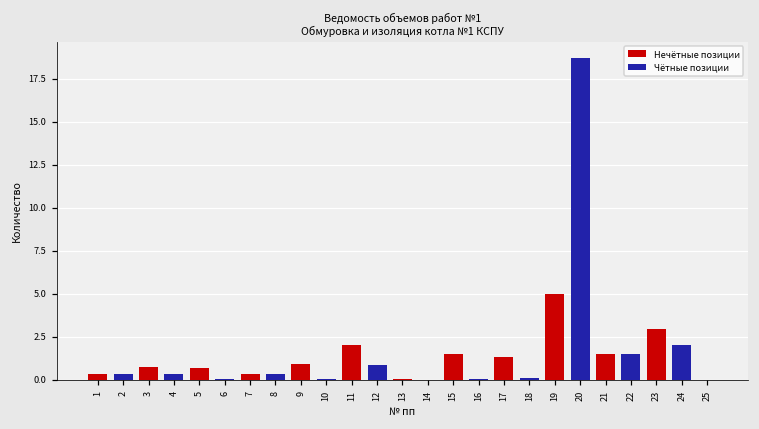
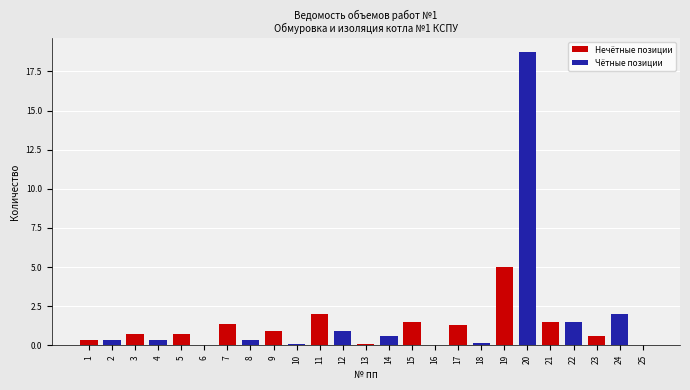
  {
    "1": 0.3,
    "2": 0.4,
    "3": 0.8,
    "4": 0.3,
    "5": 0.7,
-   "7": 0.4,
+   "7": 1.4,
    "8": 0.3,
    "9": 0.9,
    "11": 2.0,
    "12": 0.9,
-   "14": 0.0,
+   "14": 0.6,
    "15": 1.5,
    "17": 1.3,
    "19": 5.0,
    "20": 18.7,
    "21": 1.5,
    "22": 1.5,
-   "23": 3.0,
+   "23": 0.6,
    "24": 2.0
  }
